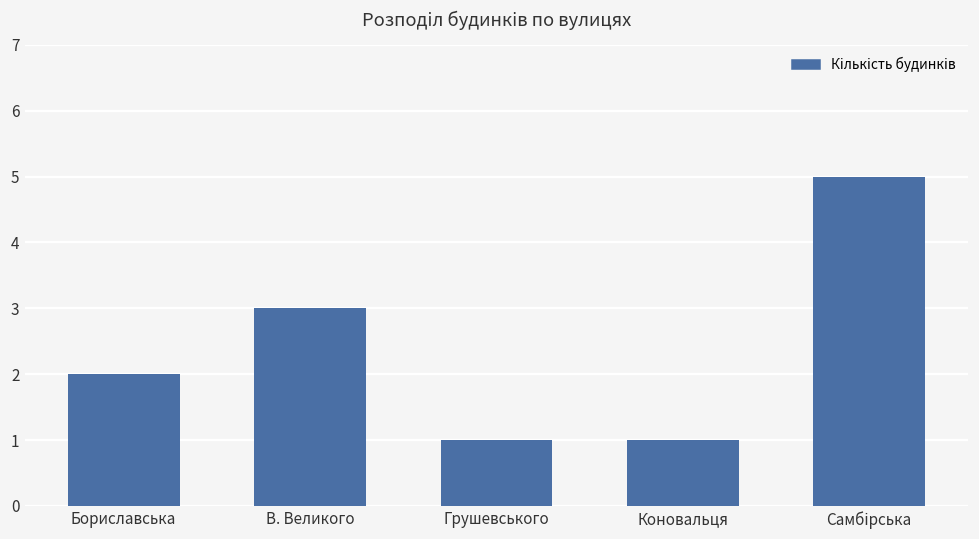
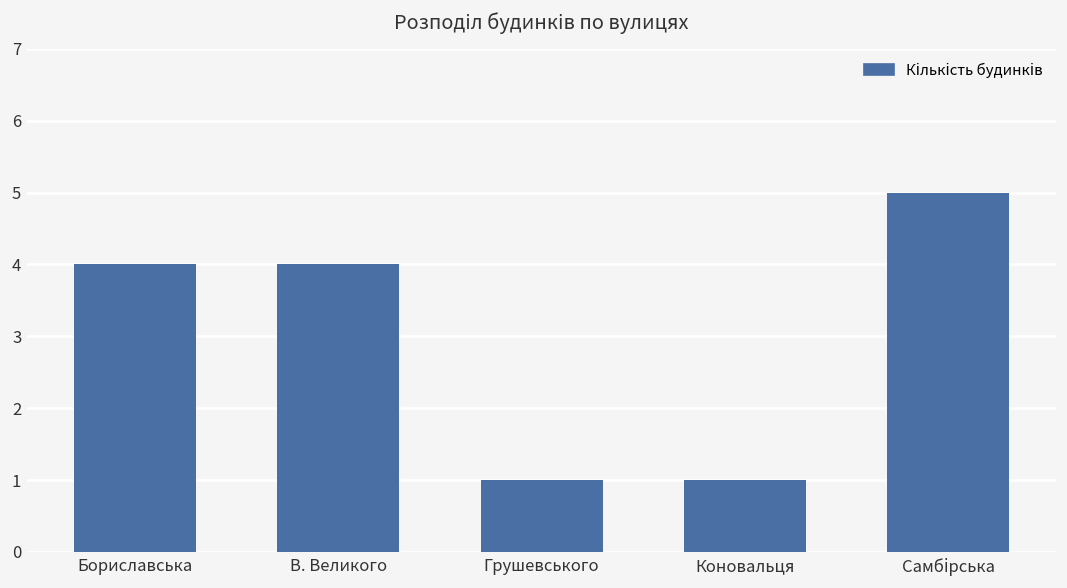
  {
-   "Бориславська": 2,
-   "В. Великого": 3,
+   "Бориславська": 4,
+   "В. Великого": 4,
    "Грушевського": 1,
    "Коновальця": 1,
    "Самбірська": 5
  }
